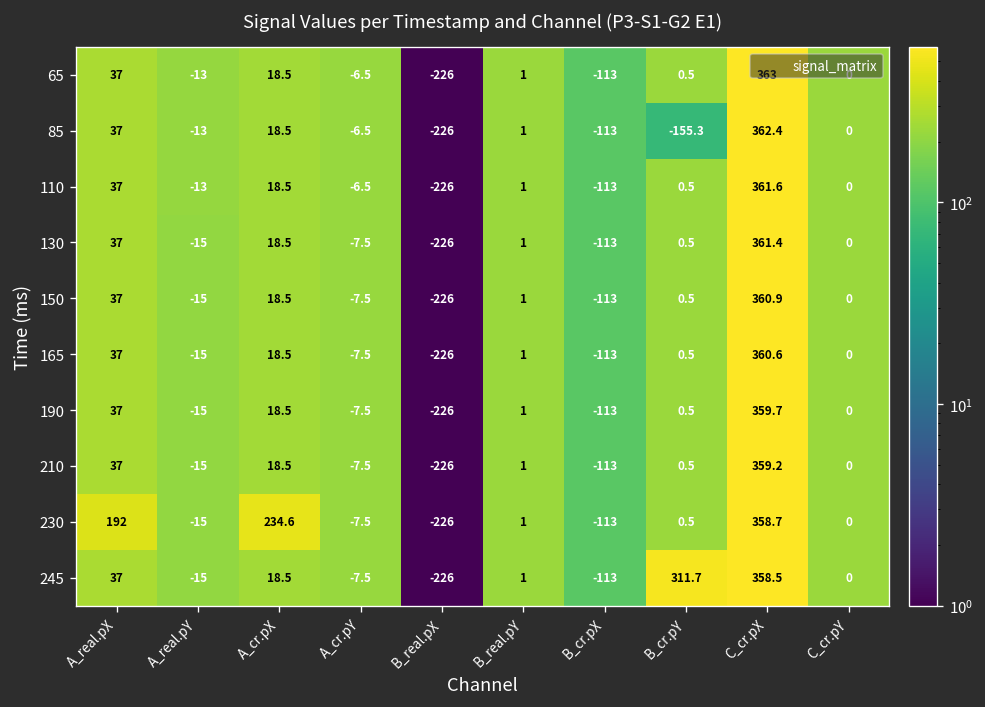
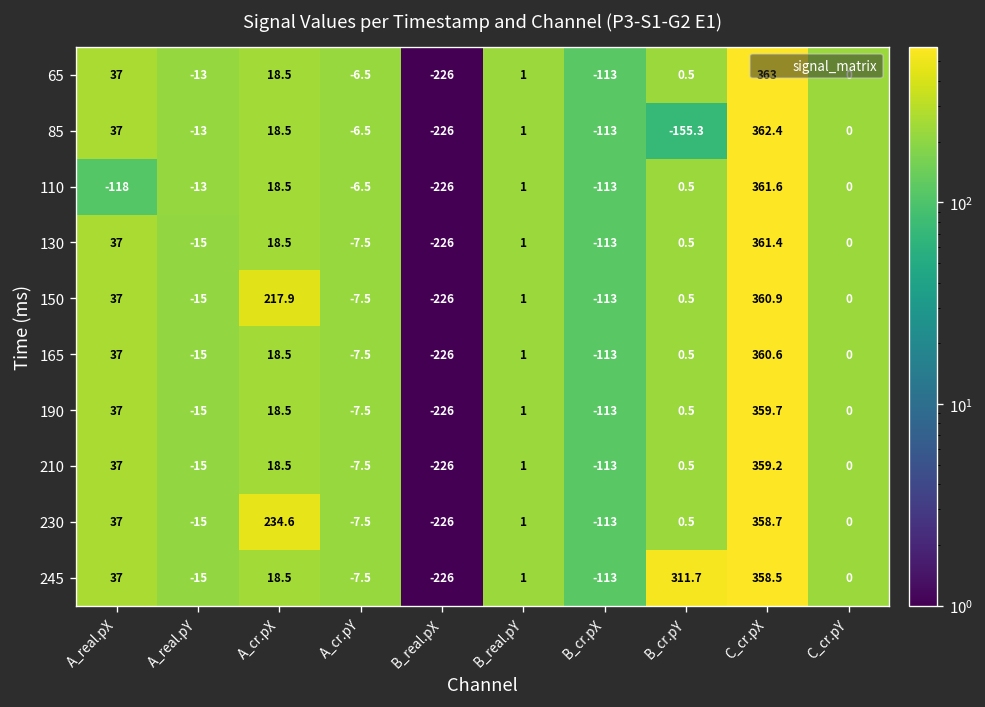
  {
    "65": {
      "A_real.pX": 37,
      "A_real.pY": -13,
      "A_cr.pX": 18.5,
      "A_cr.pY": -6.5,
      "B_real.pX": -226,
      "B_real.pY": 1,
      "B_cr.pX": -113,
      "B_cr.pY": 0.5
    },
    "85": {
      "A_real.pX": 37,
      "A_real.pY": -13,
      "A_cr.pX": 18.5,
      "A_cr.pY": -6.5,
      "B_real.pX": -226,
      "B_real.pY": 1,
      "B_cr.pX": -113,
      "B_cr.pY": -155.3,
      "C_cr.pX": 362.4,
      "C_cr.pY": 0
    },
    "110": {
-     "A_real.pX": 37,
+     "A_real.pX": -118,
      "A_real.pY": -13,
      "A_cr.pX": 18.5,
      "A_cr.pY": -6.5,
      "B_real.pX": -226,
      "B_real.pY": 1,
      "B_cr.pX": -113,
      "B_cr.pY": 0.5,
      "C_cr.pX": 361.6,
      "C_cr.pY": 0
    },
    "130": {
      "A_real.pX": 37,
      "A_real.pY": -15,
      "A_cr.pX": 18.5,
      "A_cr.pY": -7.5,
      "B_real.pX": -226,
      "B_real.pY": 1,
      "B_cr.pX": -113,
      "B_cr.pY": 0.5,
      "C_cr.pX": 361.4,
      "C_cr.pY": 0
    },
    "150": {
      "A_real.pX": 37,
      "A_real.pY": -15,
-     "A_cr.pX": 18.5,
+     "A_cr.pX": 217.9,
      "A_cr.pY": -7.5,
      "B_real.pX": -226,
      "B_real.pY": 1,
      "B_cr.pX": -113,
      "B_cr.pY": 0.5,
      "C_cr.pX": 360.9,
      "C_cr.pY": 0
    },
    "165": {
      "A_real.pX": 37,
      "A_real.pY": -15,
      "A_cr.pX": 18.5,
      "A_cr.pY": -7.5,
      "B_real.pX": -226,
      "B_real.pY": 1,
      "B_cr.pX": -113,
      "B_cr.pY": 0.5,
      "C_cr.pX": 360.6,
      "C_cr.pY": 0
    },
    "190": {
      "A_real.pX": 37,
      "A_real.pY": -15,
      "A_cr.pX": 18.5,
      "A_cr.pY": -7.5,
      "B_real.pX": -226,
      "B_real.pY": 1,
      "B_cr.pX": -113,
      "B_cr.pY": 0.5,
      "C_cr.pX": 359.7,
      "C_cr.pY": 0
    },
    "210": {
      "A_real.pX": 37,
      "A_real.pY": -15,
      "A_cr.pX": 18.5,
      "A_cr.pY": -7.5,
      "B_real.pX": -226,
      "B_real.pY": 1,
      "B_cr.pX": -113,
      "B_cr.pY": 0.5,
      "C_cr.pX": 359.2,
      "C_cr.pY": 0
    },
    "230": {
-     "A_real.pX": 192,
+     "A_real.pX": 37,
      "A_real.pY": -15,
      "A_cr.pX": 234.6,
      "A_cr.pY": -7.5,
      "B_real.pX": -226,
      "B_real.pY": 1,
      "B_cr.pX": -113,
      "B_cr.pY": 0.5,
      "C_cr.pX": 358.7,
      "C_cr.pY": 0
    },
    "245": {
      "A_real.pX": 37,
      "A_real.pY": -15,
      "A_cr.pX": 18.5,
      "A_cr.pY": -7.5,
      "B_real.pX": -226,
      "B_real.pY": 1,
      "B_cr.pX": -113,
      "B_cr.pY": 311.7,
      "C_cr.pX": 358.5,
      "C_cr.pY": 0
    }
  }
